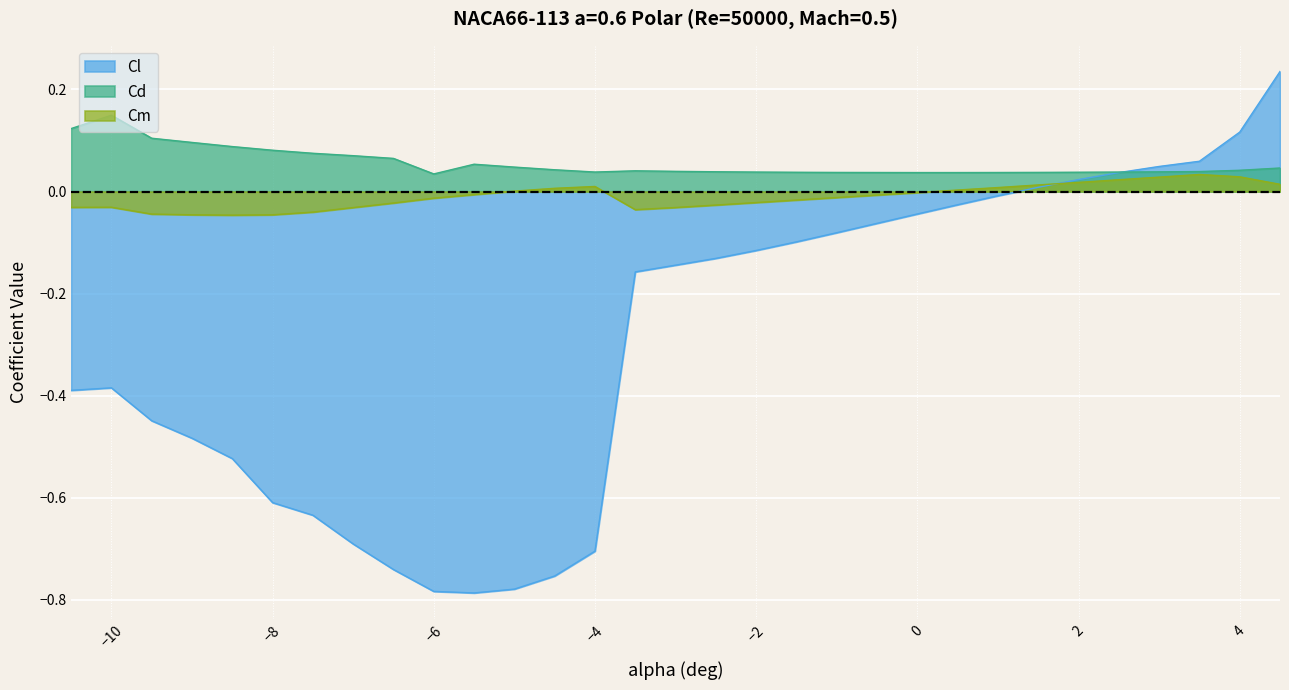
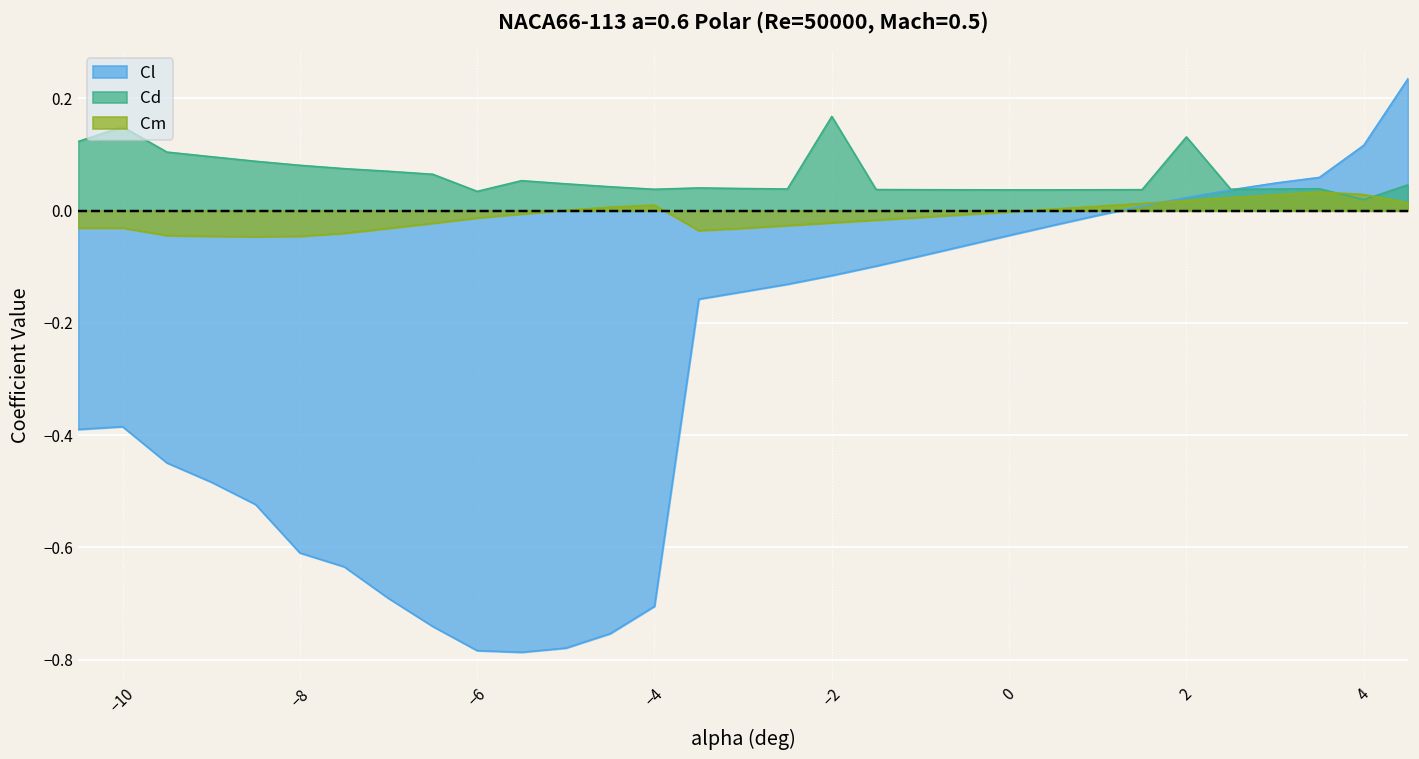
  {
    "Cd": {
      "−8": 0.08,
      "−6": 0.03,
      "−4": 0.04,
-     "−2": 0.04,
+     "−2": 0.17,
      "0": 0.04,
-     "2": 0.04,
-     "4": 0.04
+     "2": 0.13,
+     "4": 0.02
    }
  }
